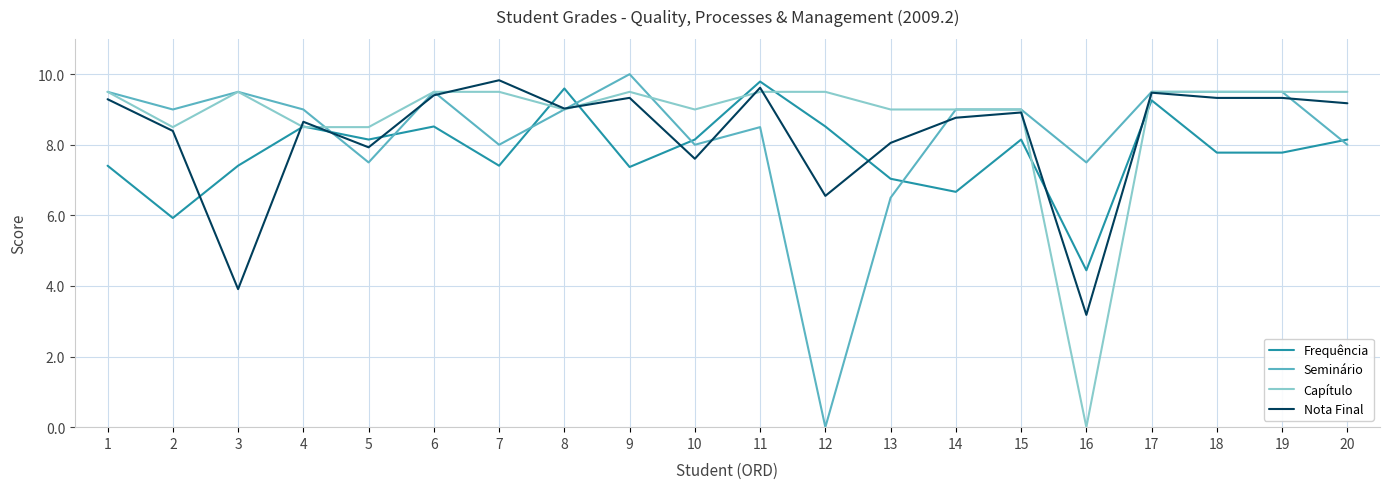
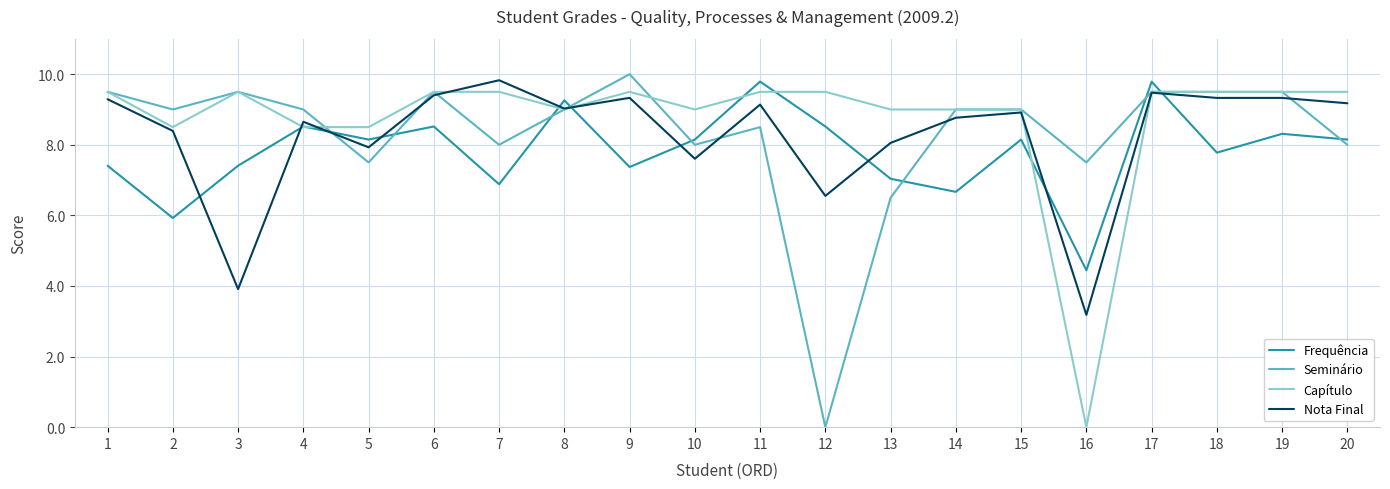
  {
    "Frequência": {
      "1": 7.4,
      "2": 5.9,
      "3": 7.4,
      "5": 8.1,
      "6": 8.5,
-     "7": 7.4,
-     "8": 9.6,
+     "7": 6.9,
+     "8": 9.3,
      "9": 7.4,
      "10": 8.1,
      "11": 9.8,
      "12": 8.5,
      "13": 7.0,
      "14": 6.7,
      "15": 8.1,
      "16": 4.4,
-     "17": 9.3,
+     "17": 9.8,
      "18": 7.8,
-     "19": 7.8,
+     "19": 8.3,
      "20": 8.1
    },
    "Nota Final": {
      "1": 9.3,
      "2": 8.4,
      "3": 3.9,
      "4": 8.7,
      "5": 7.9,
      "6": 9.4,
      "7": 9.8,
      "9": 9.3,
      "10": 7.6,
-     "11": 9.6,
+     "11": 9.1,
      "12": 6.6,
      "13": 8.1,
      "14": 8.8,
      "15": 8.9,
      "16": 3.2,
      "18": 9.3,
      "19": 9.3,
      "20": 9.2
    }
  }
